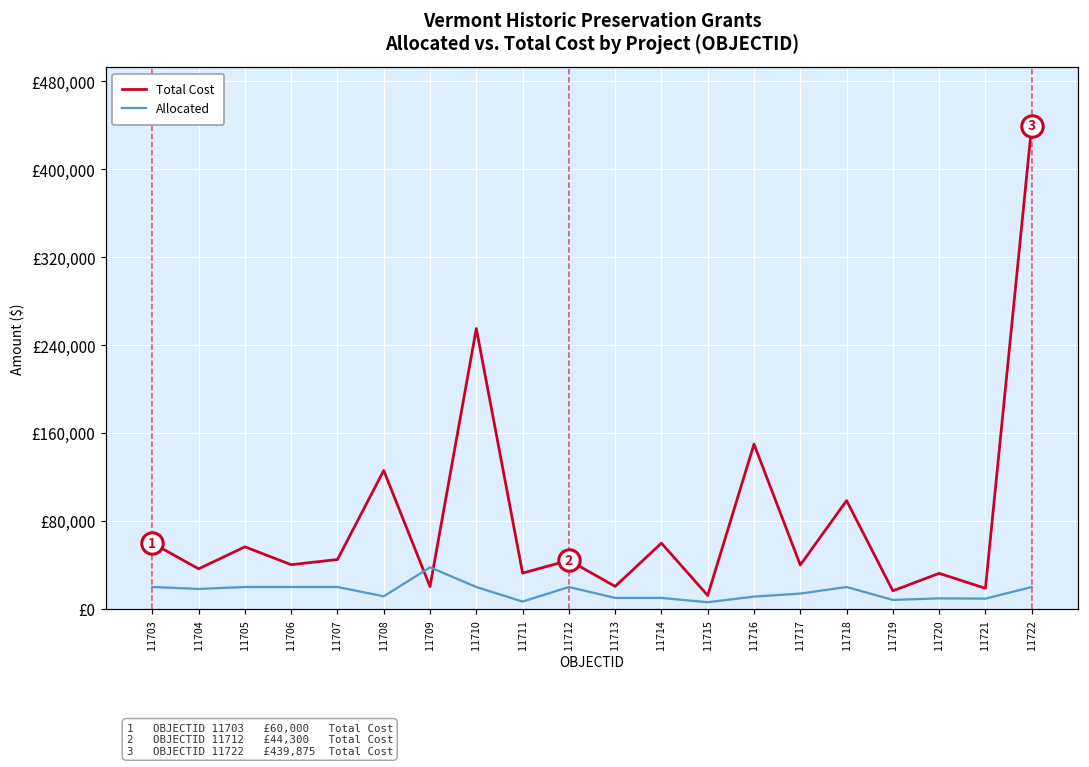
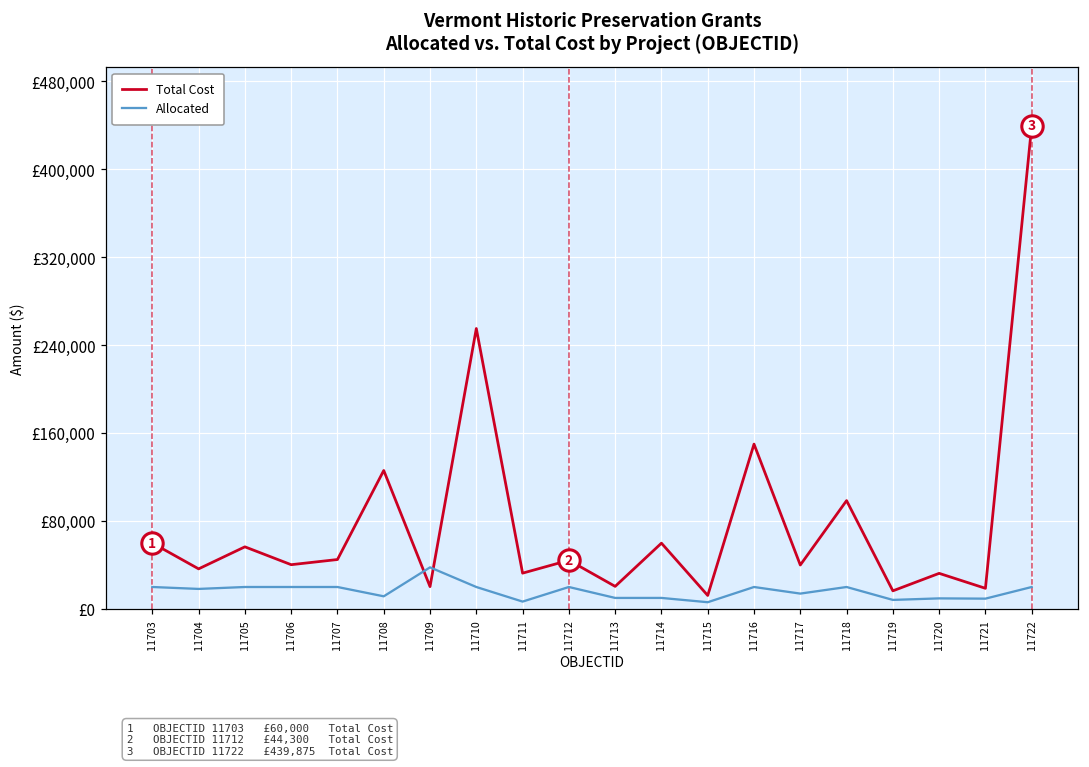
  {
    "Total Cost": {
      "11704": "£40,000",
      "11705": "£60,000",
      "11706": "£40,000",
      "11707": "£50,000",
      "11708": "£130,000",
      "11709": "£20,000",
      "11710": "£260,000",
      "11711": "£30,000",
      "11713": "£20,000",
      "11714": "£60,000",
      "11715": "£10,000",
      "11716": "£150,000",
      "11717": "£40,000",
      "11718": "£100,000",
      "11719": "£20,000",
      "11720": "£30,000",
      "11721": "£20,000"
    },
    "Allocated": {
      "11703": "£20,000",
      "11704": "£20,000",
      "11705": "£20,000",
      "11706": "£20,000",
      "11707": "£20,000",
      "11708": "£10,000",
      "11709": "£40,000",
      "11710": "£20,000",
      "11711": "£10,000",
      "11712": "£20,000",
      "11713": "£10,000",
      "11714": "£10,000",
      "11715": "£10,000",
-     "11716": "£10,000",
+     "11716": "£20,000",
      "11717": "£10,000",
      "11718": "£20,000",
      "11719": "£10,000",
      "11720": "£10,000",
      "11721": "£10,000",
      "11722": "£20,000"
    }
  }
